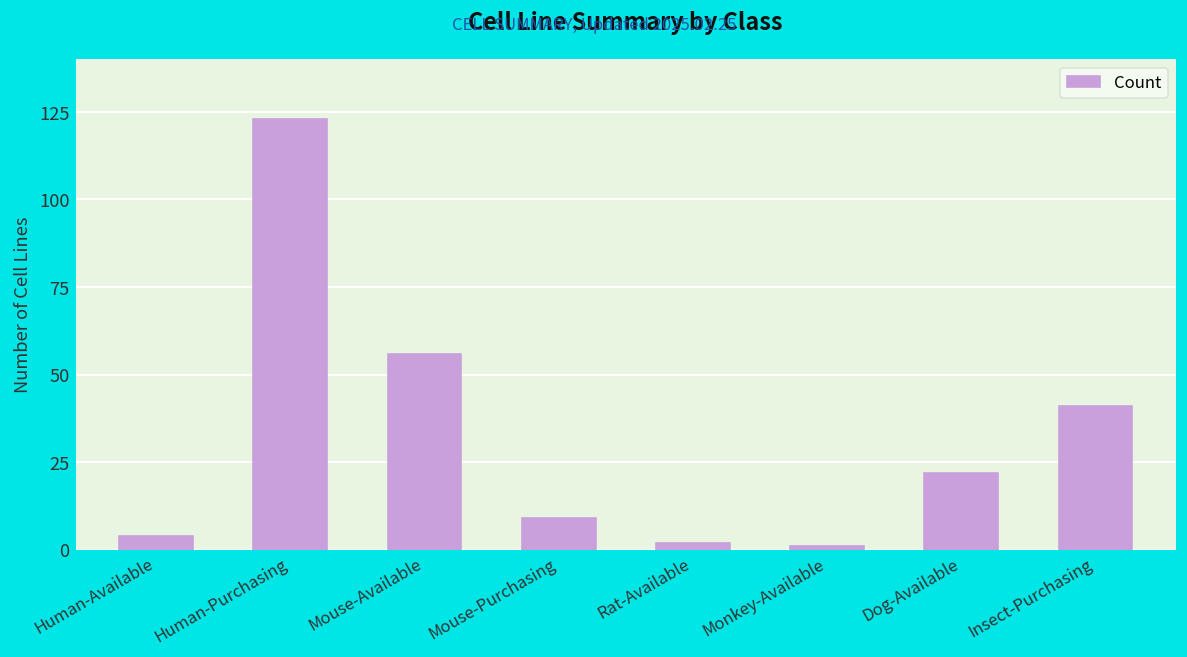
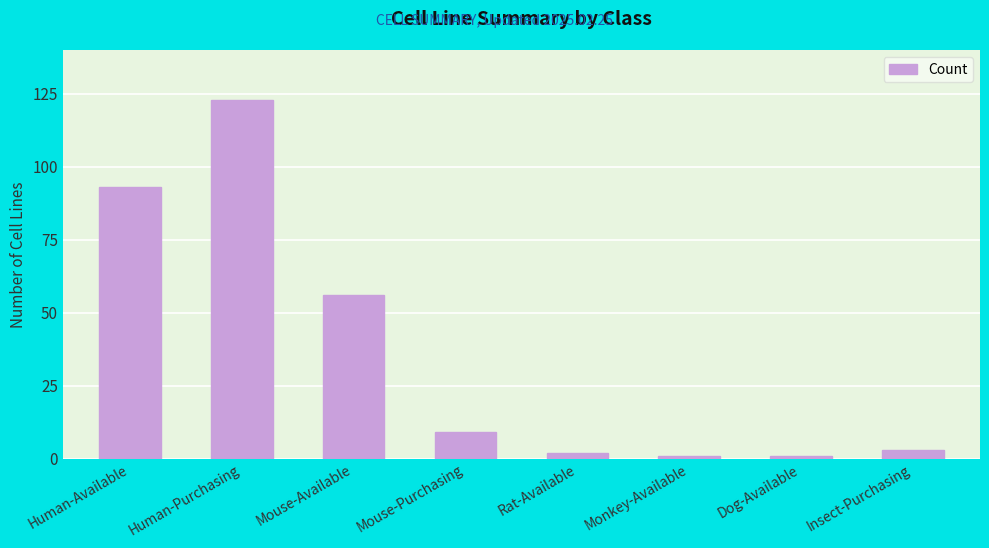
  {
-   "Human-Available": 4,
+   "Human-Available": 93,
    "Human-Purchasing": 123,
    "Mouse-Available": 56,
    "Mouse-Purchasing": 9,
    "Rat-Available": 2,
    "Monkey-Available": 1,
-   "Dog-Available": 22,
-   "Insect-Purchasing": 41
+   "Dog-Available": 1,
+   "Insect-Purchasing": 3
  }
